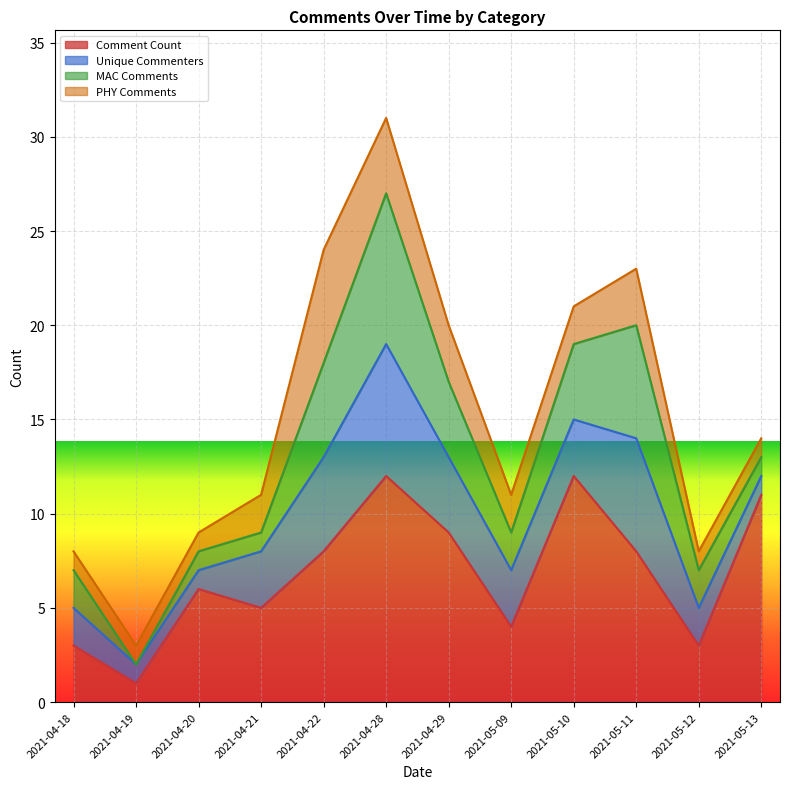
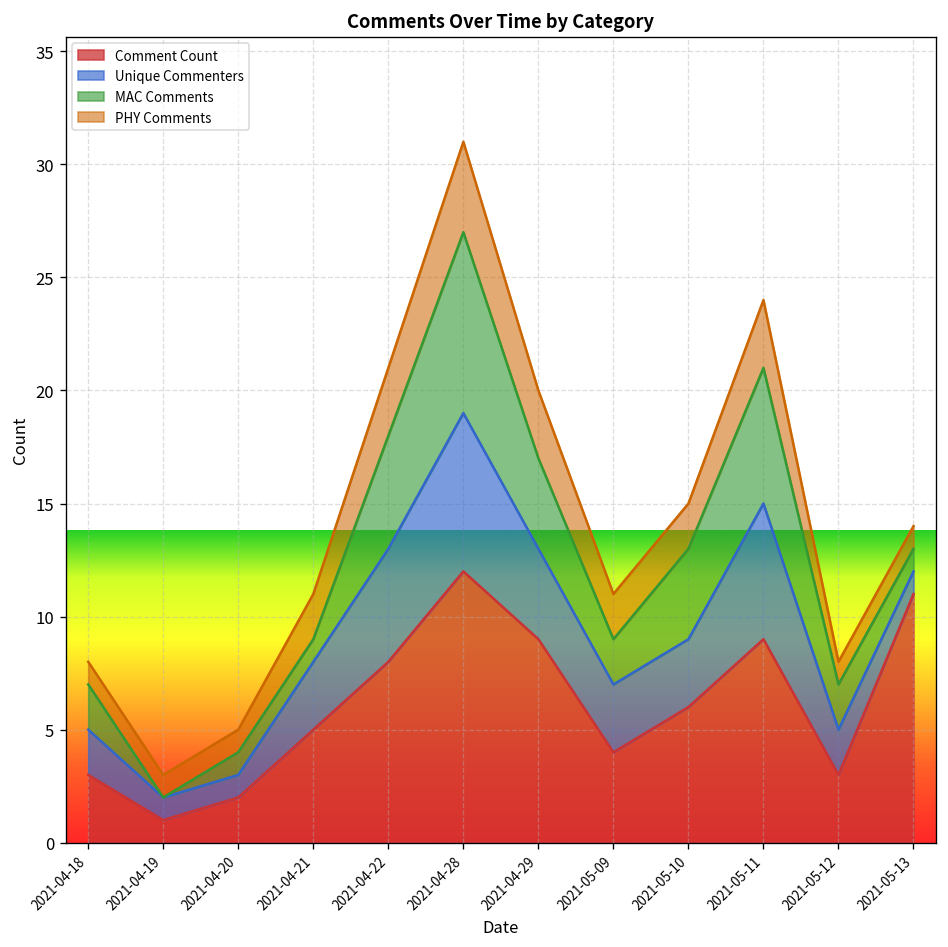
  {
    "Comment Count": {
      "2021-04-18": 3,
      "2021-04-19": 1,
-     "2021-04-20": 6,
+     "2021-04-20": 2,
      "2021-04-21": 5,
      "2021-04-22": 8,
      "2021-04-28": 12,
      "2021-04-29": 9,
      "2021-05-09": 4,
-     "2021-05-10": 12,
-     "2021-05-11": 8,
+     "2021-05-10": 6,
+     "2021-05-11": 9,
      "2021-05-12": 3,
      "2021-05-13": 11
    },
    "Unique Commenters": {
      "2021-04-18": 2,
      "2021-04-20": 1,
      "2021-04-21": 3,
      "2021-04-22": 5,
      "2021-04-28": 7,
      "2021-04-29": 4,
      "2021-05-09": 3,
      "2021-05-10": 3,
      "2021-05-11": 6,
      "2021-05-12": 2,
      "2021-05-13": 1
    },
    "MAC Comments": {
      "2021-04-18": 2,
      "2021-04-20": 1,
      "2021-04-21": 1,
      "2021-04-22": 5,
      "2021-04-28": 8,
      "2021-04-29": 4,
      "2021-05-09": 2,
      "2021-05-10": 4,
      "2021-05-11": 6,
      "2021-05-12": 2,
      "2021-05-13": 1
    },
    "PHY Comments": {
      "2021-04-18": 1,
      "2021-04-19": 1,
      "2021-04-20": 1,
      "2021-04-21": 2,
-     "2021-04-22": 6,
+     "2021-04-22": 3,
      "2021-04-28": 4,
      "2021-04-29": 3,
      "2021-05-09": 2,
      "2021-05-10": 2,
      "2021-05-11": 3,
      "2021-05-12": 1,
      "2021-05-13": 1
    }
  }
